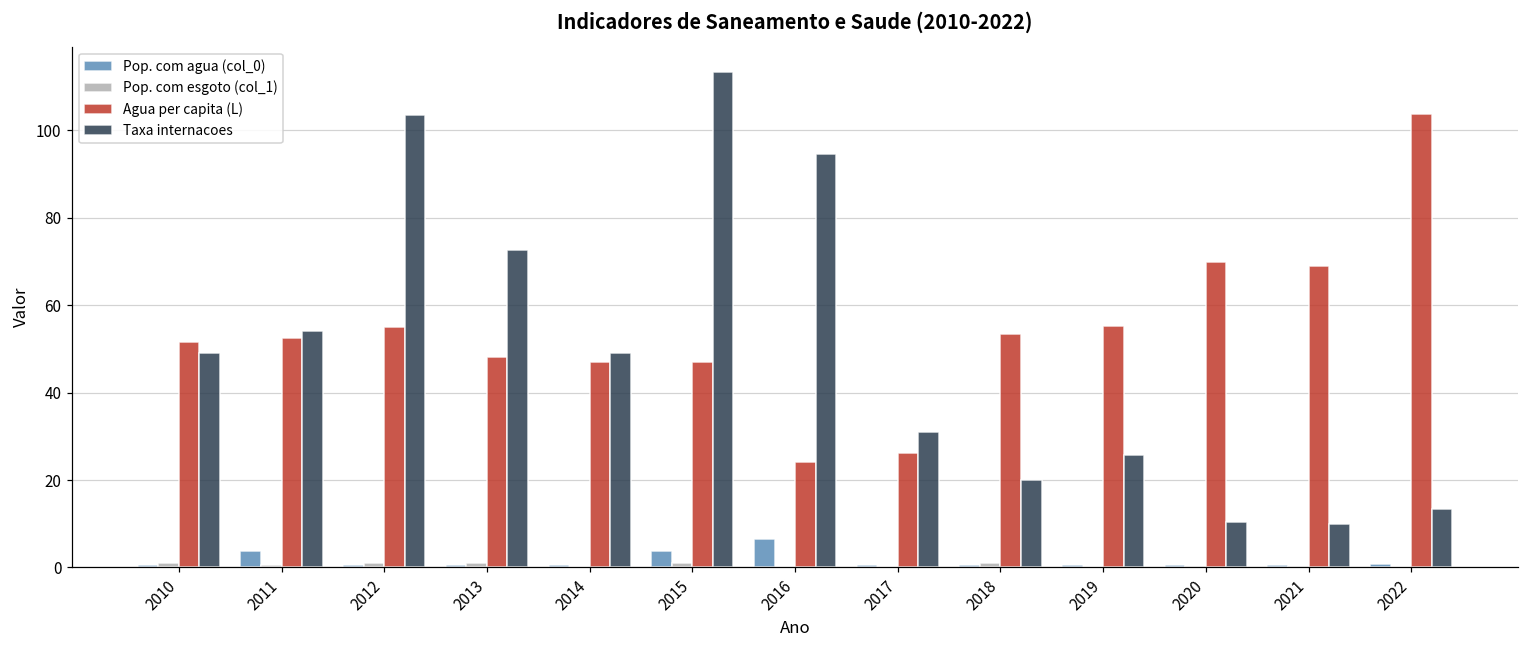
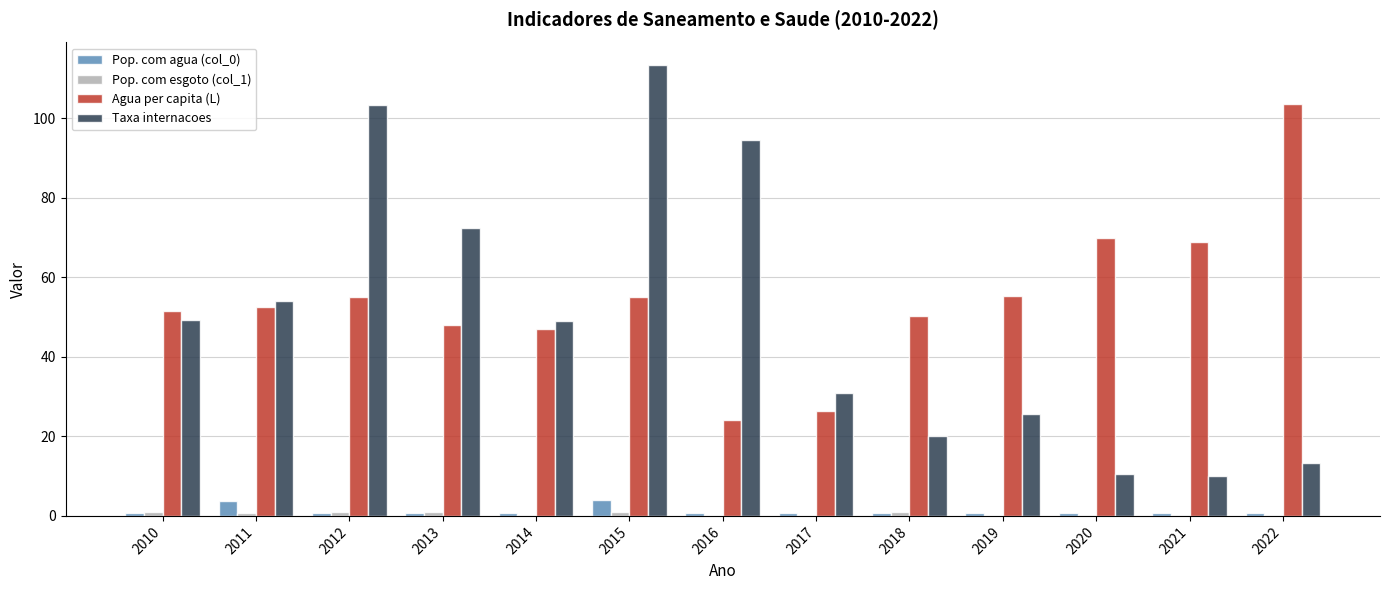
  {
    "Pop. com agua (col_0)": {
      "2011": 4,
      "2012": 1,
      "2013": 1,
      "2015": 4,
-     "2016": 7,
+     "2016": 1,
      "2019": 1,
      "2020": 1,
      "2021": 1,
      "2022": 1
    },
    "Pop. com esgoto (col_1)": {
      "2010": 1,
      "2011": 1,
      "2012": 1,
      "2013": 1,
      "2015": 1,
      "2016": 0,
      "2017": 0,
      "2018": 1,
      "2019": 0
    },
    "Agua per capita (L)": {
      "2010": 52,
      "2011": 52,
      "2012": 55,
      "2013": 48,
      "2014": 47,
-     "2015": 47,
+     "2015": 55,
      "2016": 24,
      "2017": 26,
-     "2018": 53,
+     "2018": 50,
      "2019": 55,
      "2020": 70,
      "2021": 69,
      "2022": 104
    },
    "Taxa internacoes": {
      "2010": 49,
      "2011": 54,
      "2012": 103,
      "2013": 73,
      "2014": 49,
      "2015": 113,
      "2016": 95,
      "2017": 31,
      "2018": 20,
      "2019": 26,
      "2020": 10,
      "2021": 10,
      "2022": 13
    }
  }
